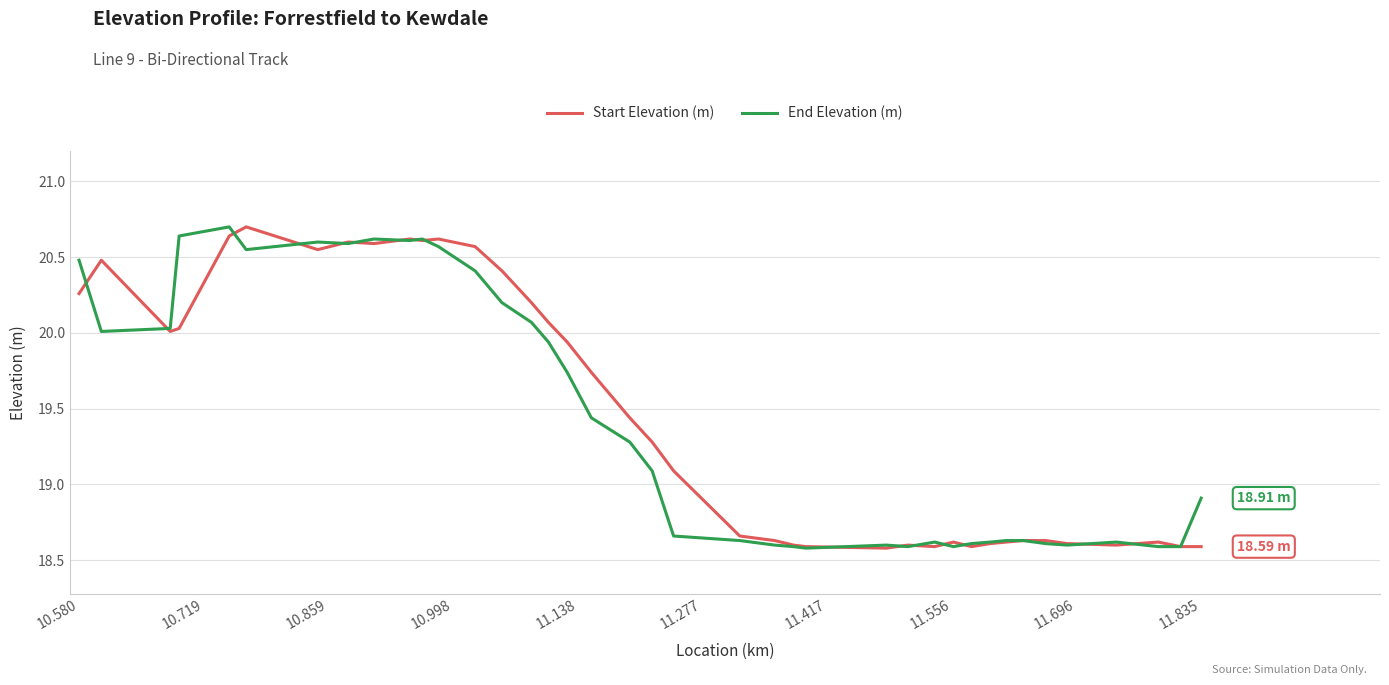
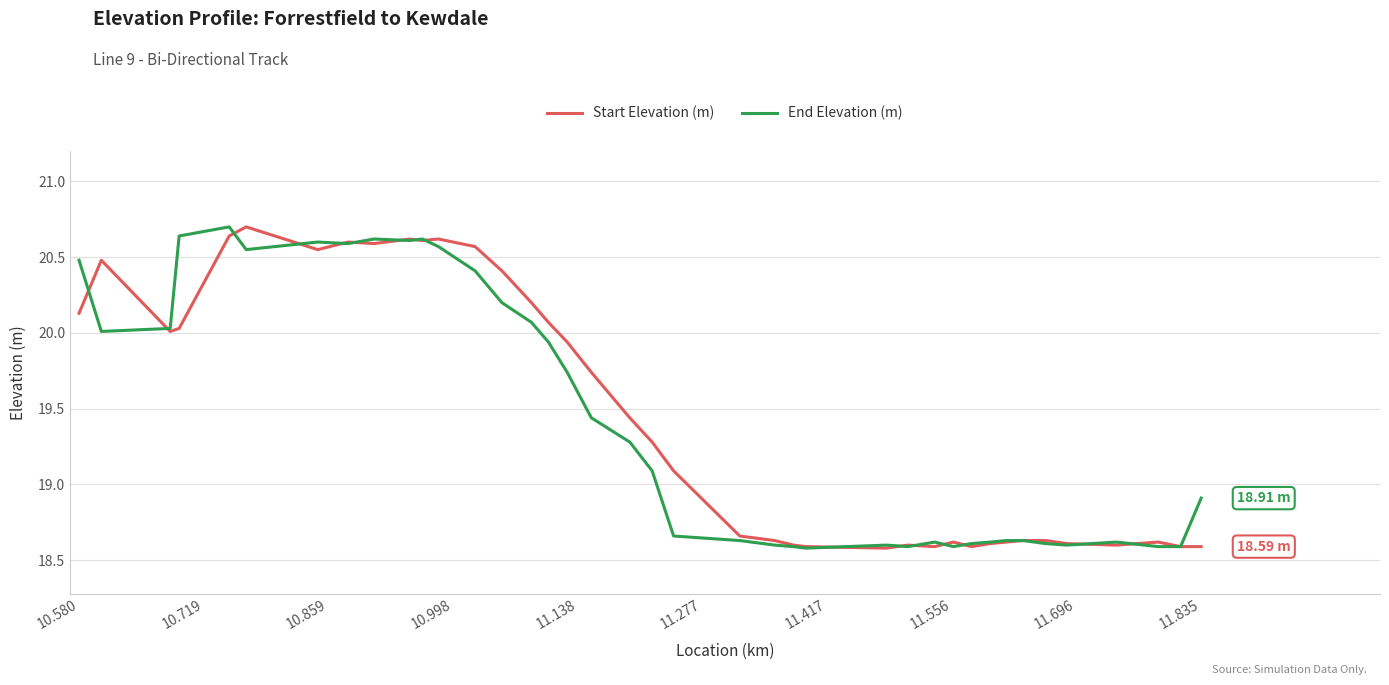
  {
    "Start Elevation (m)": {
-     "10.580": 20.26,
+     "10.580": 20.13,
      "11.835": 18.59
    },
    "End Elevation (m)": {
      "10.580": 20.48,
      "11.835": 18.91
    }
  }
